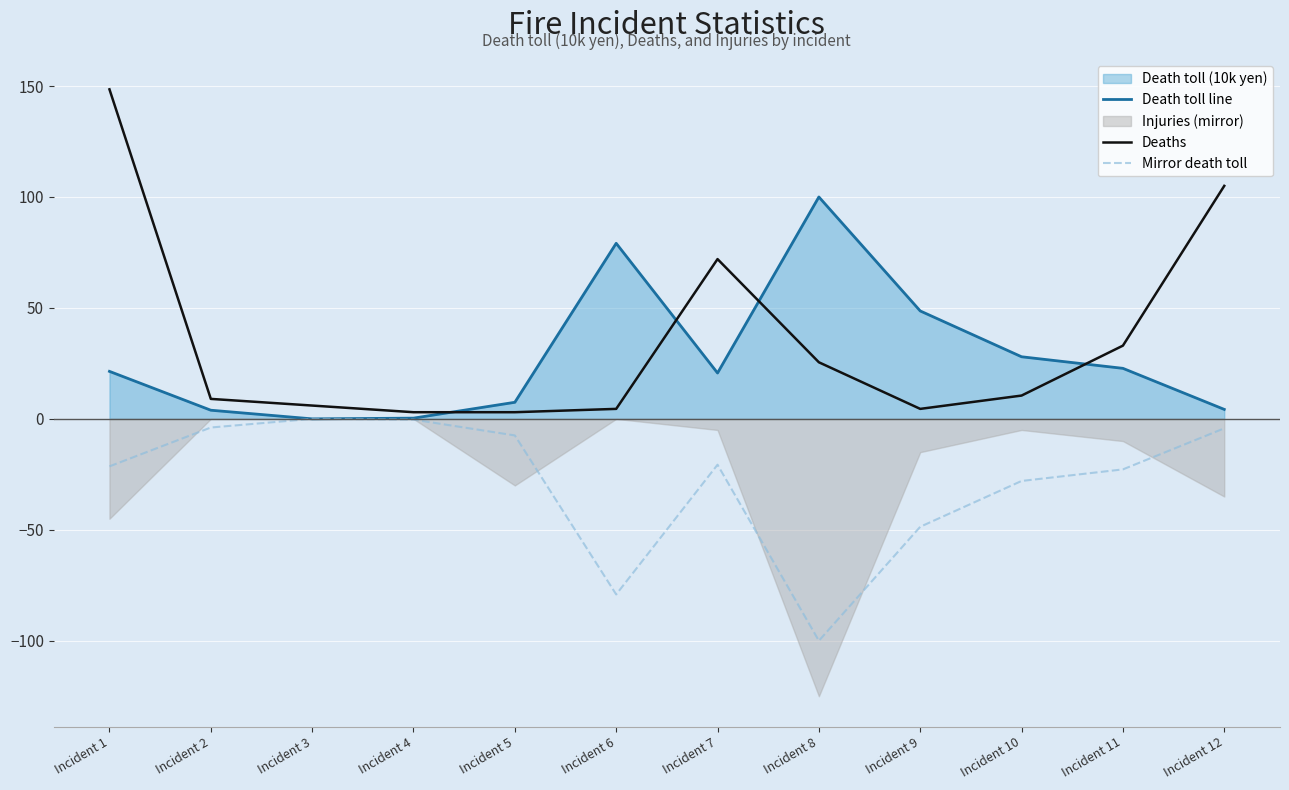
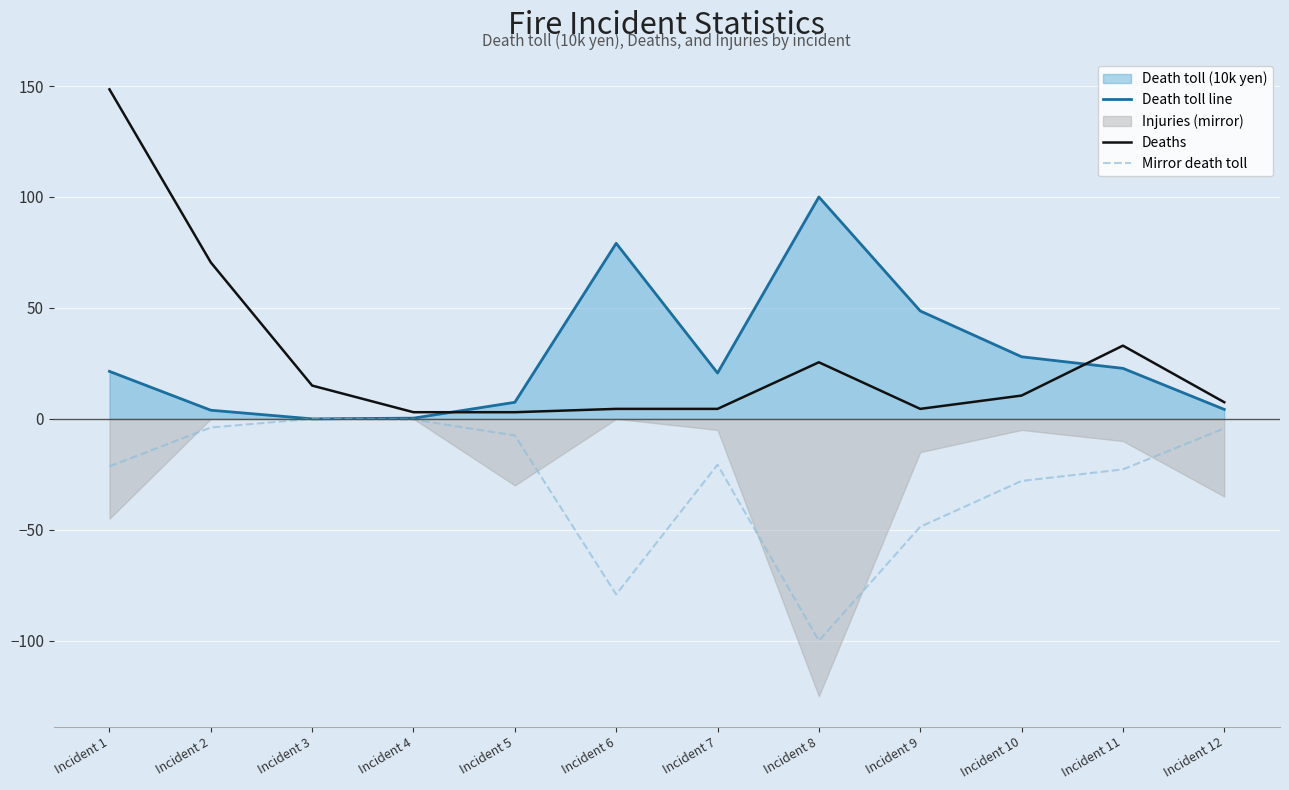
  {
    "Deaths": {
      "Incident 1": 149,
-     "Incident 2": 9,
-     "Incident 3": 6,
+     "Incident 2": 71,
+     "Incident 3": 15,
      "Incident 4": 3,
      "Incident 5": 3,
      "Incident 6": 5,
-     "Incident 7": 72,
+     "Incident 7": 5,
      "Incident 8": 26,
      "Incident 9": 5,
      "Incident 10": 11,
      "Incident 11": 33,
-     "Incident 12": 105
+     "Incident 12": 8
    }
  }
